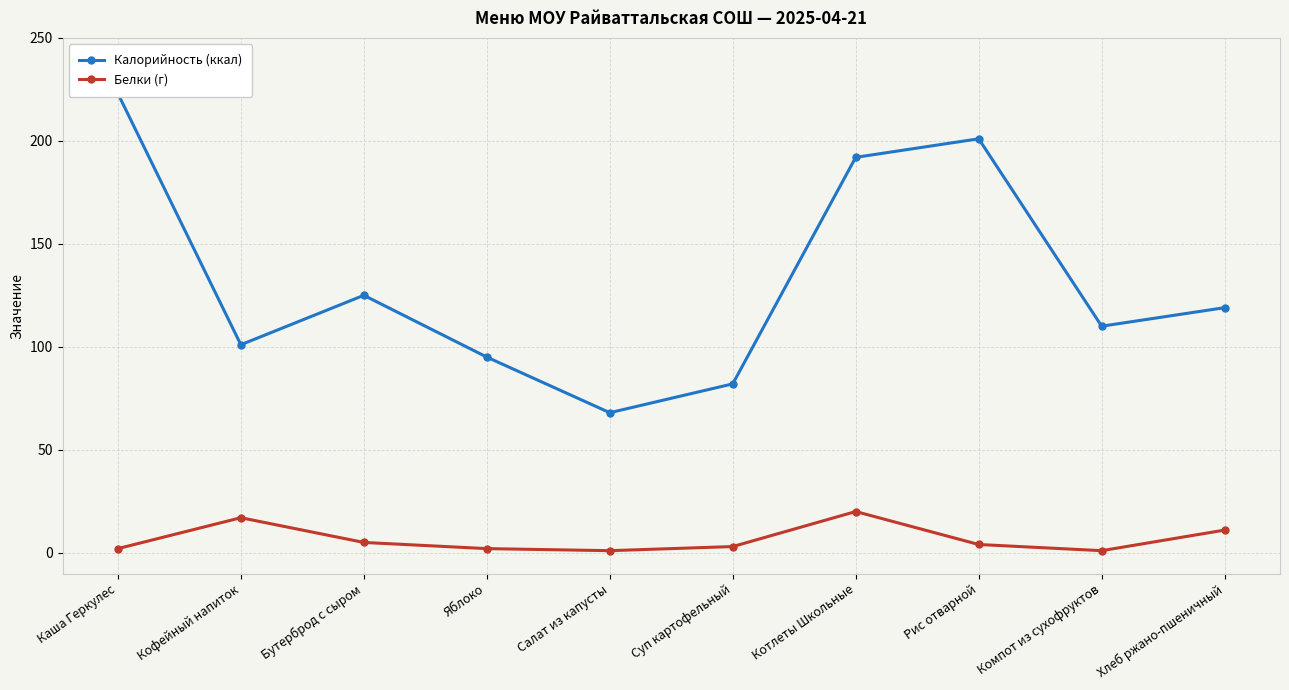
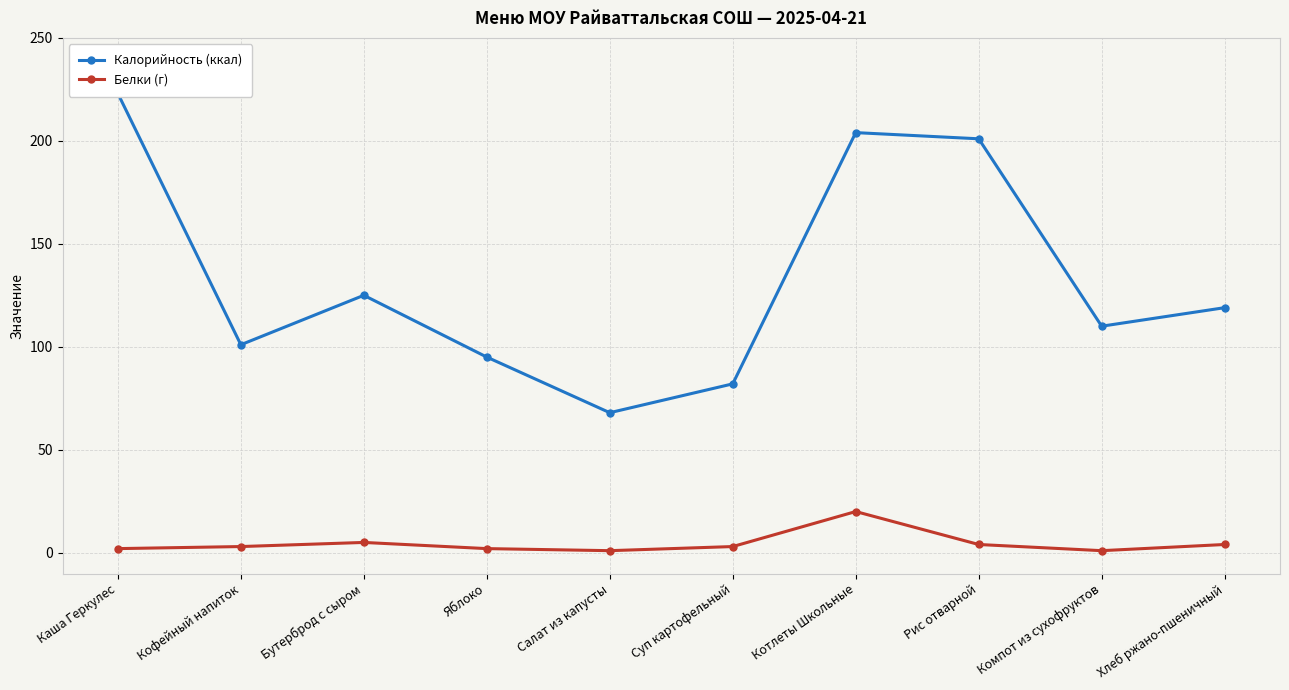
  {
    "Калорийность (ккал)": {
      "Кофейный напиток": 101,
      "Бутерброд с сыром": 125,
      "Яблоко": 95,
      "Салат из капусты": 68,
      "Суп картофельный": 82,
-     "Котлеты Школьные": 192,
+     "Котлеты Школьные": 204,
      "Рис отварной": 201,
      "Компот из сухофруктов": 110,
      "Хлеб ржано-пшеничный": 119
    },
    "Белки (г)": {
      "Каша Геркулес": 2,
-     "Кофейный напиток": 17,
+     "Кофейный напиток": 3,
      "Бутерброд с сыром": 5,
      "Яблоко": 2,
      "Салат из капусты": 1,
      "Суп картофельный": 3,
      "Котлеты Школьные": 20,
      "Рис отварной": 4,
      "Компот из сухофруктов": 1,
-     "Хлеб ржано-пшеничный": 11
+     "Хлеб ржано-пшеничный": 4
    }
  }
